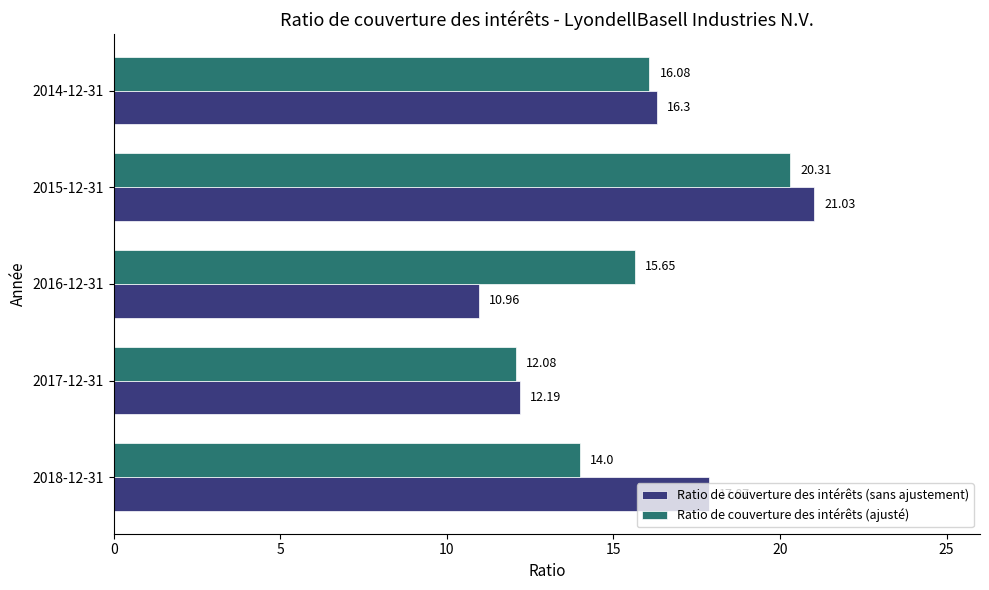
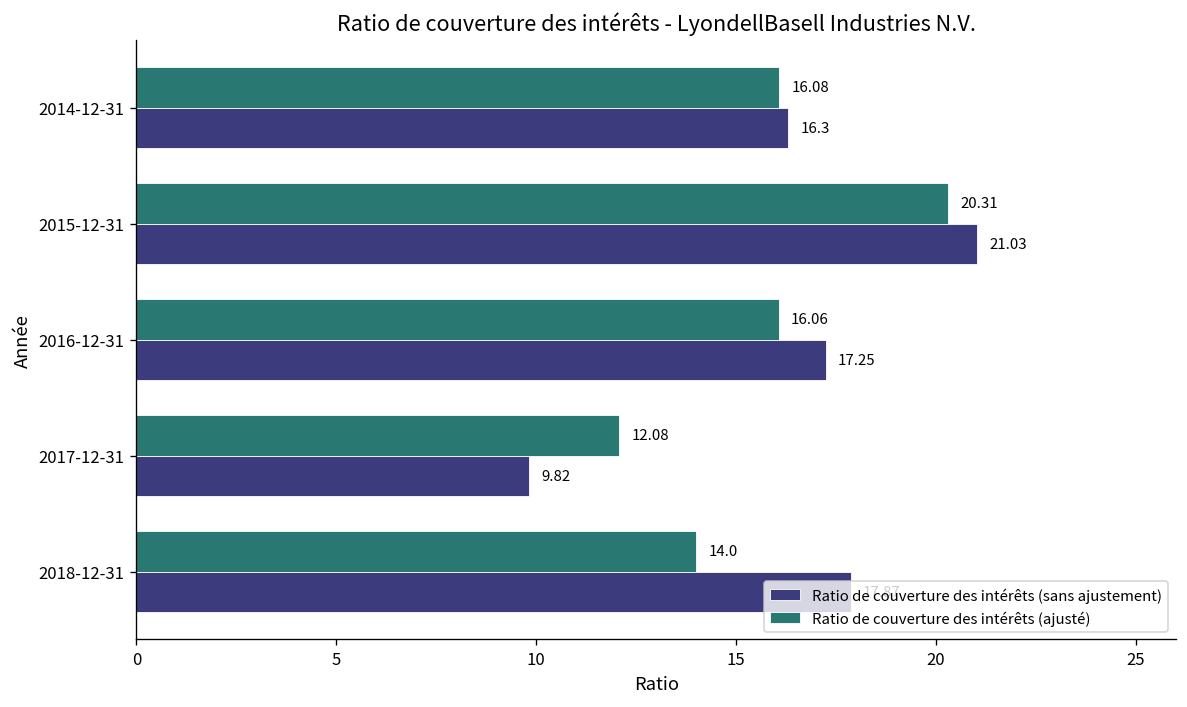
  {
    "Ratio de couverture des intérêts (sans ajustement)": {
      "2014-12-31": 16.3,
      "2015-12-31": 21.03,
-     "2016-12-31": 10.96,
-     "2017-12-31": 12.19
+     "2016-12-31": 17.25,
+     "2017-12-31": 9.82
    },
    "Ratio de couverture des intérêts (ajusté)": {
      "2014-12-31": 16.08,
      "2015-12-31": 20.31,
-     "2016-12-31": 15.65,
+     "2016-12-31": 16.06,
      "2017-12-31": 12.08,
      "2018-12-31": 14.0
    }
  }
